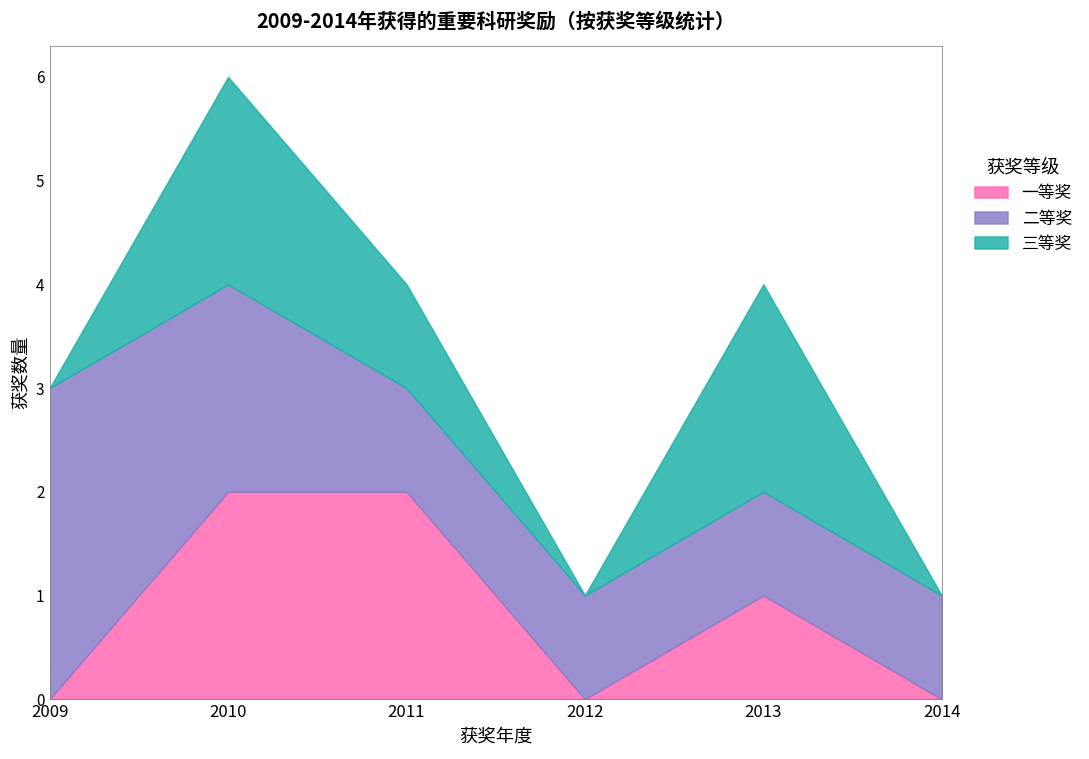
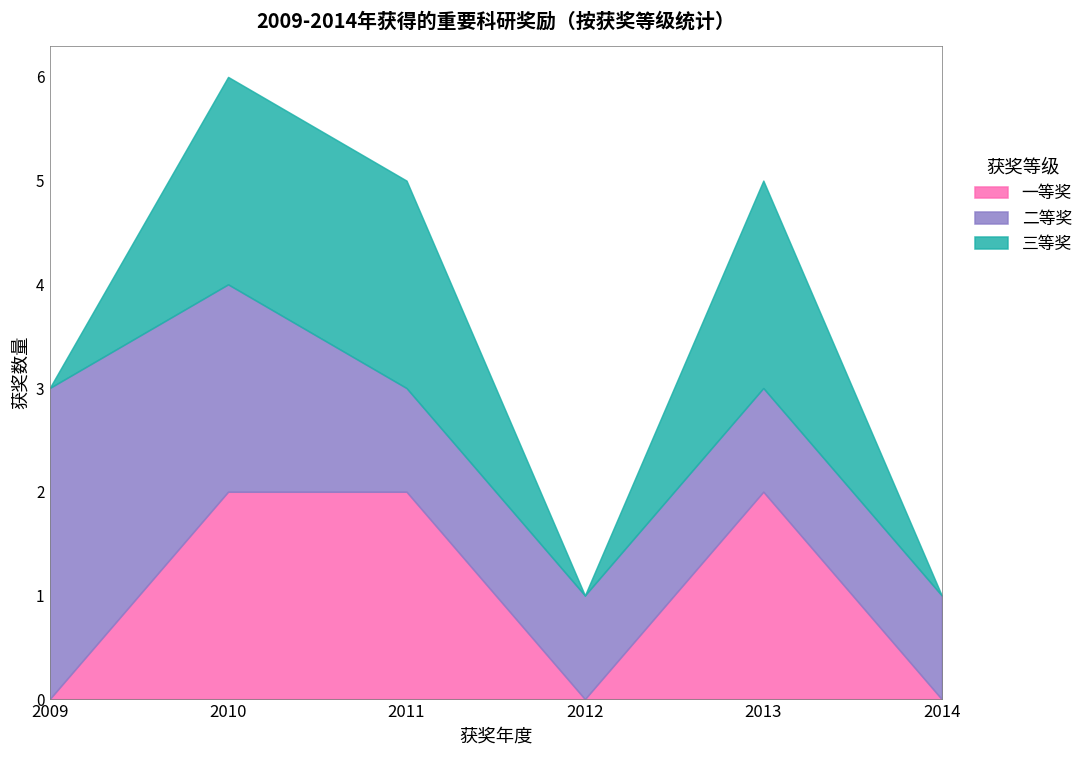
  {
    "一等奖": {
      "2009": 0,
      "2010": 2,
      "2011": 2,
      "2012": 0,
-     "2013": 1,
+     "2013": 2,
      "2014": 0
    },
    "二等奖": {
      "2010": 2,
      "2011": 1,
      "2013": 1
    },
    "三等奖": {
      "2010": 2,
-     "2011": 1,
+     "2011": 2,
      "2013": 2
    }
  }
